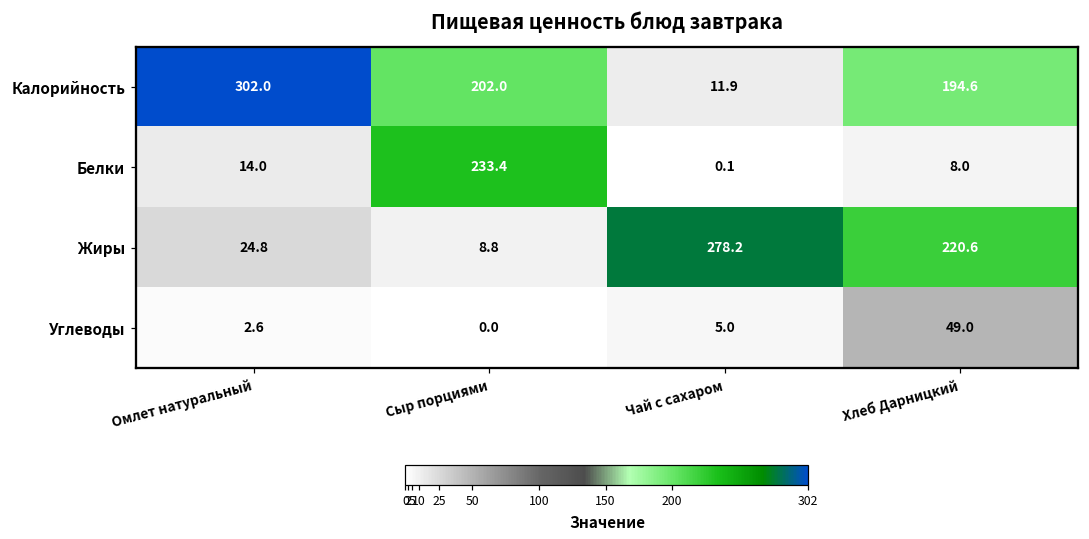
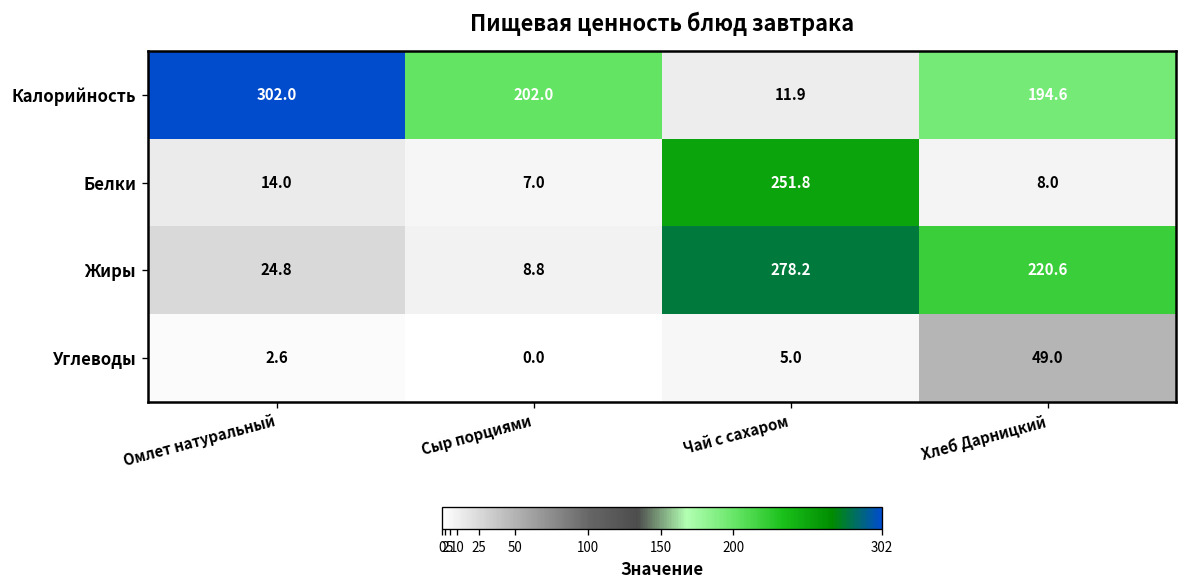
  {
    "Калорийность": {
      "Омлет натуральный": 302.0,
      "Сыр порциями": 202.0,
      "Чай с сахаром": 11.9,
      "Хлеб Дарницкий": 194.6
    },
    "Белки": {
      "Омлет натуральный": 14.0,
-     "Сыр порциями": 233.4,
-     "Чай с сахаром": 0.1,
+     "Сыр порциями": 7.0,
+     "Чай с сахаром": 251.8,
      "Хлеб Дарницкий": 8.0
    },
    "Жиры": {
      "Омлет натуральный": 24.8,
      "Сыр порциями": 8.8,
      "Чай с сахаром": 278.2,
      "Хлеб Дарницкий": 220.6
    },
    "Углеводы": {
      "Омлет натуральный": 2.6,
      "Сыр порциями": 0.0,
      "Чай с сахаром": 5.0,
      "Хлеб Дарницкий": 49.0
    }
  }
